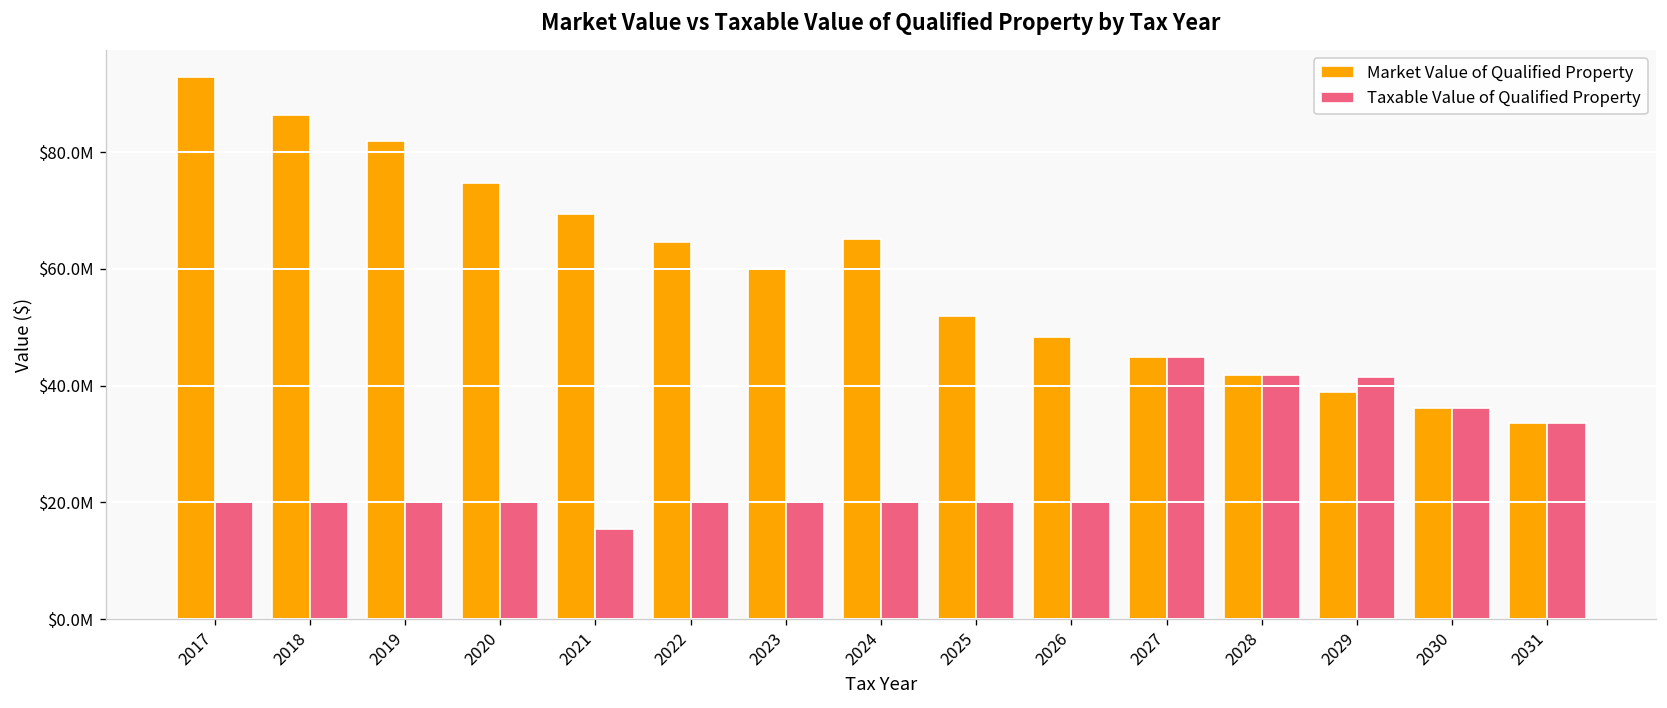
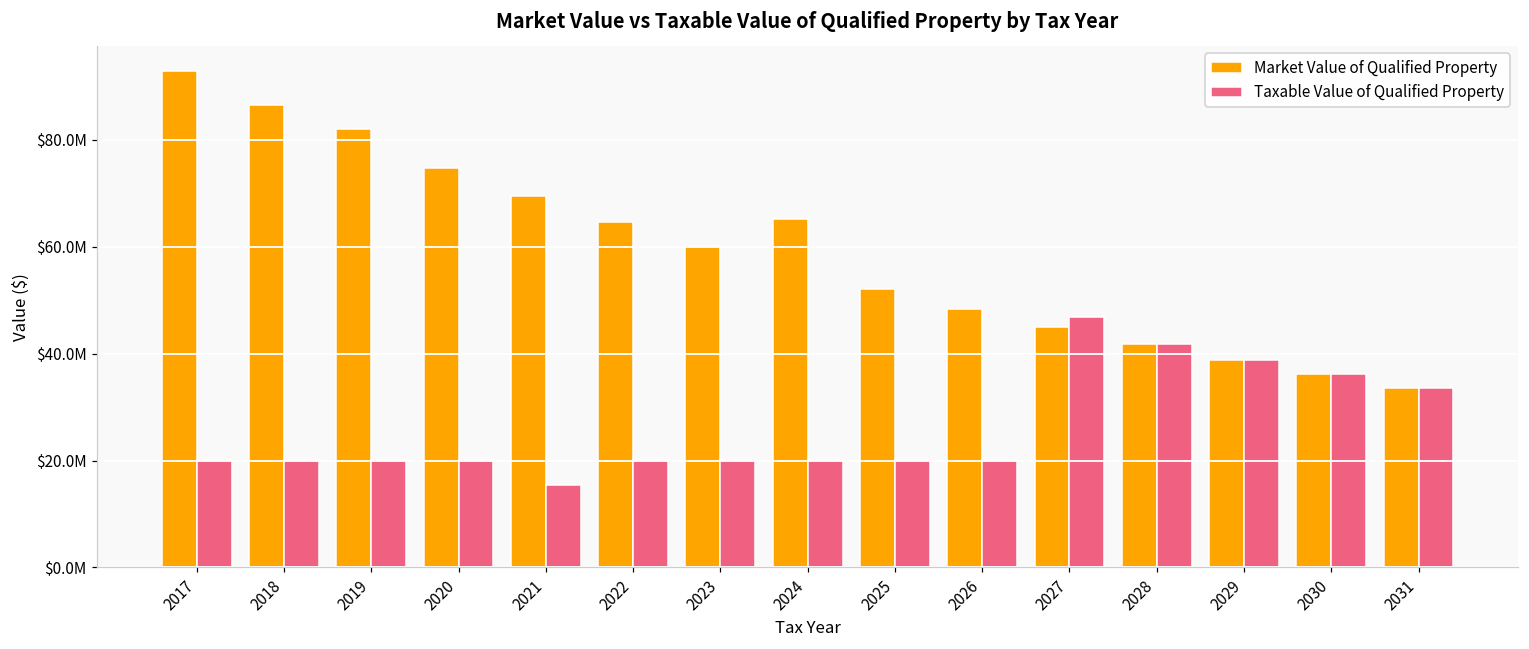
  {
    "Market Value of Qualified Property": {
      "2017": "$93000000",
      "2018": "$86000000",
      "2019": "$82000000",
      "2020": "$75000000",
      "2021": "$69000000",
      "2022": "$65000000",
      "2023": "$60000000",
      "2024": "$65000000",
      "2025": "$52000000",
      "2026": "$48000000",
      "2027": "$45000000",
      "2028": "$42000000",
      "2029": "$39000000",
      "2030": "$36000000",
      "2031": "$34000000"
    },
    "Taxable Value of Qualified Property": {
      "2017": "$20000000",
      "2018": "$20000000",
      "2019": "$20000000",
      "2020": "$20000000",
      "2021": "$15000000",
      "2022": "$20000000",
      "2023": "$20000000",
      "2024": "$20000000",
      "2025": "$20000000",
      "2026": "$20000000",
-     "2027": "$45000000",
+     "2027": "$47000000",
      "2028": "$42000000",
-     "2029": "$41000000",
+     "2029": "$39000000",
      "2030": "$36000000",
      "2031": "$34000000"
    }
  }
